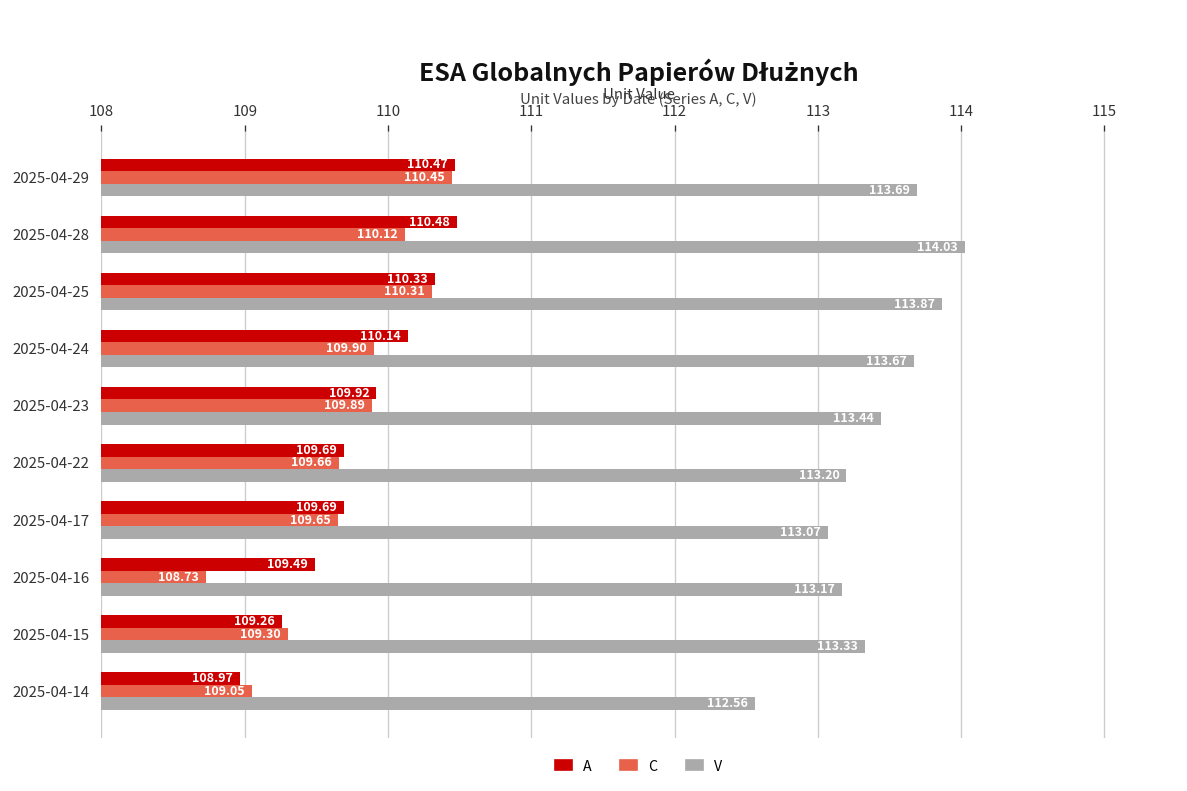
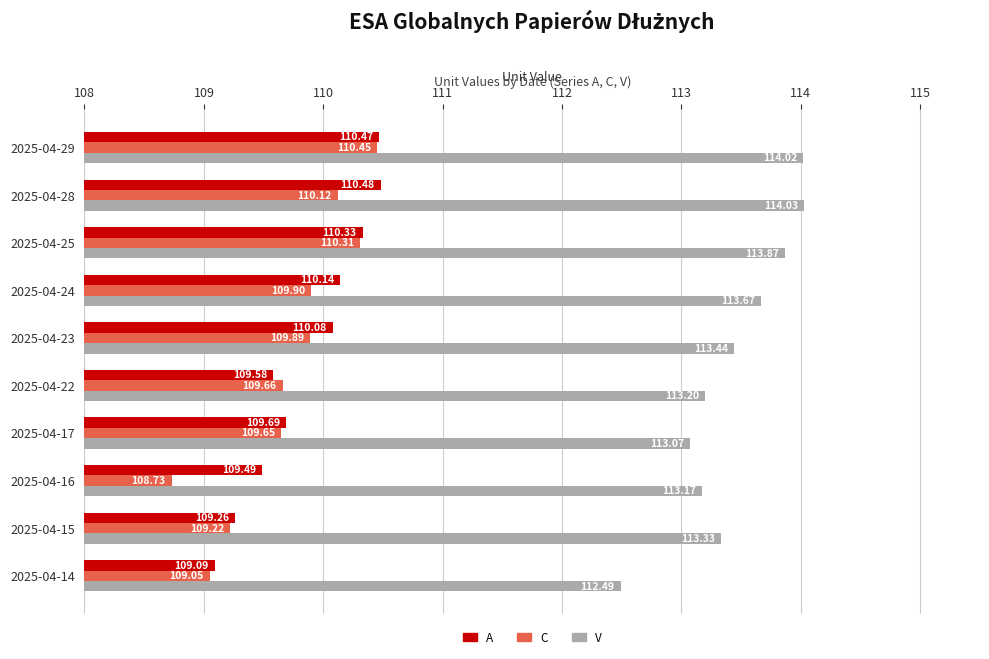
  {
    "A": {
      "2025-04-29": 110.47,
      "2025-04-28": 110.48,
      "2025-04-25": 110.33,
      "2025-04-24": 110.14,
-     "2025-04-23": 109.92,
-     "2025-04-22": 109.69,
+     "2025-04-23": 110.08,
+     "2025-04-22": 109.58,
      "2025-04-17": 109.69,
      "2025-04-16": 109.49,
      "2025-04-15": 109.26,
-     "2025-04-14": 108.97
+     "2025-04-14": 109.09
    },
    "C": {
      "2025-04-29": 110.45,
      "2025-04-28": 110.12,
      "2025-04-25": 110.31,
      "2025-04-24": 109.90,
      "2025-04-23": 109.89,
      "2025-04-22": 109.66,
      "2025-04-17": 109.65,
      "2025-04-16": 108.73,
-     "2025-04-15": 109.30,
+     "2025-04-15": 109.22,
      "2025-04-14": 109.05
    },
    "V": {
-     "2025-04-29": 113.69,
+     "2025-04-29": 114.02,
      "2025-04-28": 114.03,
      "2025-04-25": 113.87,
      "2025-04-24": 113.67,
      "2025-04-23": 113.44,
      "2025-04-22": 113.20,
      "2025-04-17": 113.07,
      "2025-04-16": 113.17,
      "2025-04-15": 113.33,
-     "2025-04-14": 112.56
+     "2025-04-14": 112.49
    }
  }
